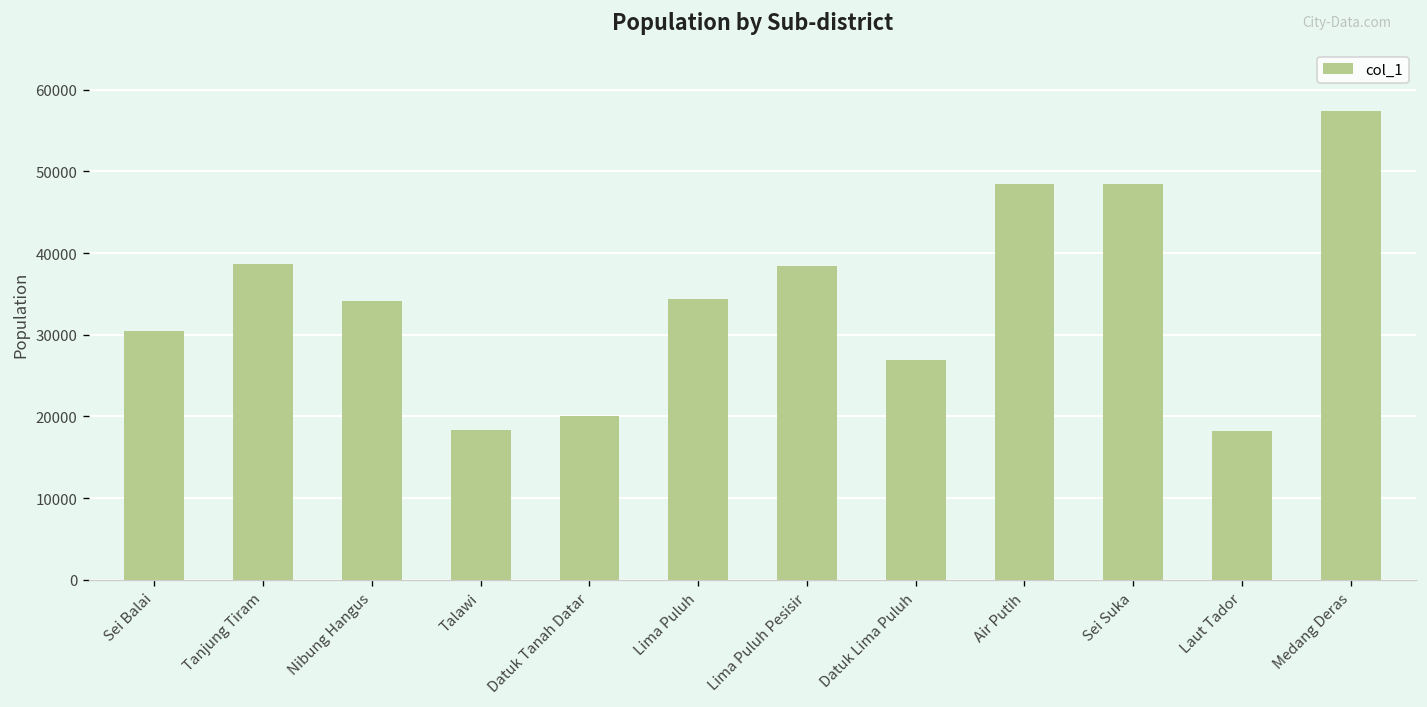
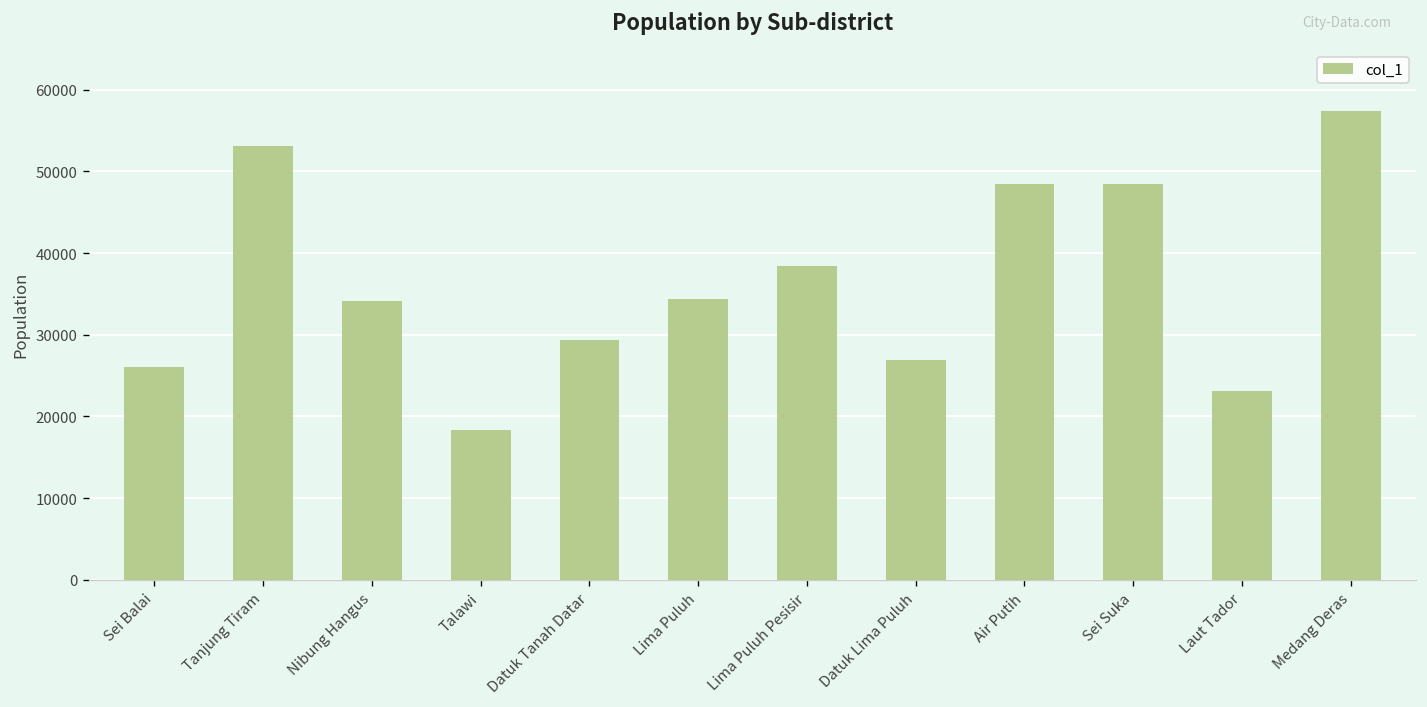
  {
-   "Sei Balai": 30000,
-   "Tanjung Tiram": 39000,
+   "Sei Balai": 26000,
+   "Tanjung Tiram": 53000,
    "Nibung Hangus": 34000,
    "Talawi": 18000,
-   "Datuk Tanah Datar": 20000,
+   "Datuk Tanah Datar": 29000,
    "Lima Puluh": 34000,
    "Lima Puluh Pesisir": 38000,
    "Datuk Lima Puluh": 27000,
    "Air Putih": 48000,
    "Sei Suka": 48000,
-   "Laut Tador": 18000,
+   "Laut Tador": 23000,
    "Medang Deras": 57000
  }
